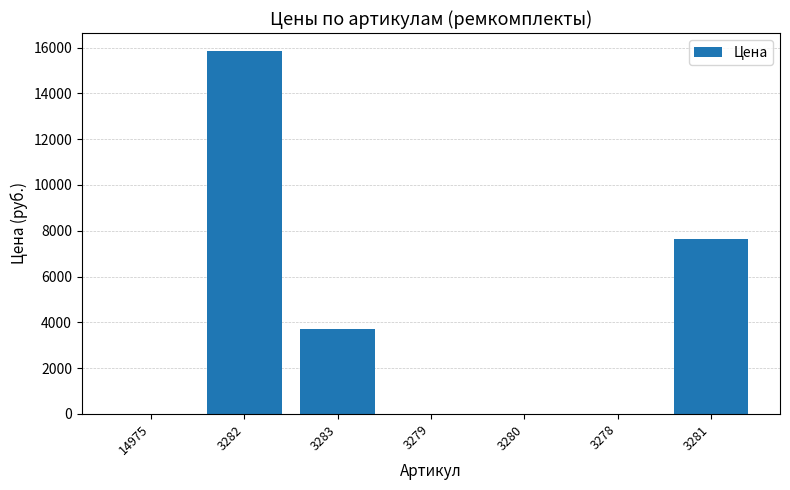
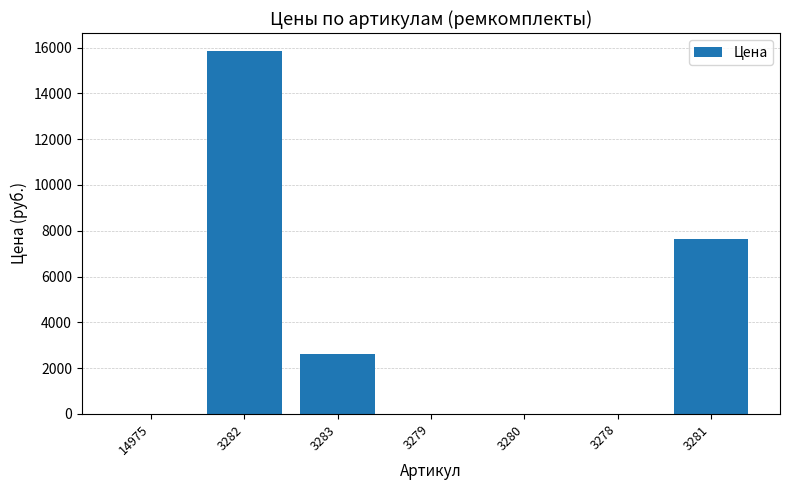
  {
    "14975": 0,
    "3282": 15800,
-   "3283": 3700,
+   "3283": 2600,
    "3279": 0,
    "3280": 0,
    "3278": 0,
    "3281": 7600
  }
